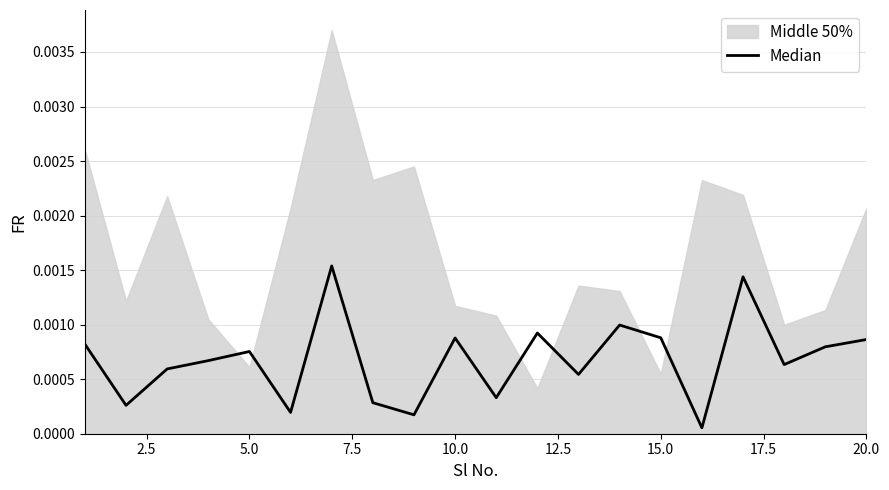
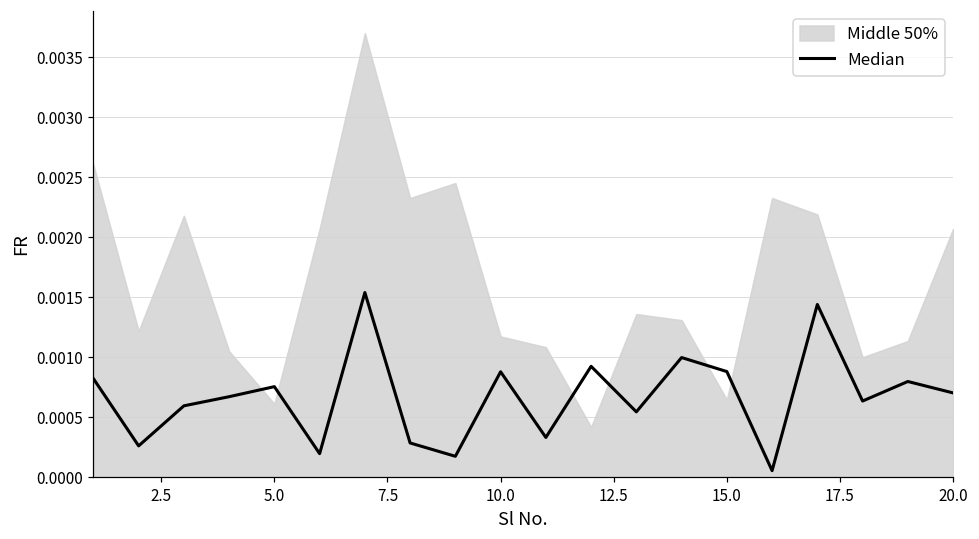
  {
    "Median": {
      "5.0": 0.00075,
      "10.0": 0.00088,
      "15.0": 0.00088,
-     "20.0": 0.00086
+     "20.0": 0.00070
    },
    "Middle 50%": {
      "5.0": 0.00061,
      "10.0": 0.00117,
-     "15.0": 0.00055,
+     "15.0": 0.00064,
      "20.0": 0.00207
    }
  }
